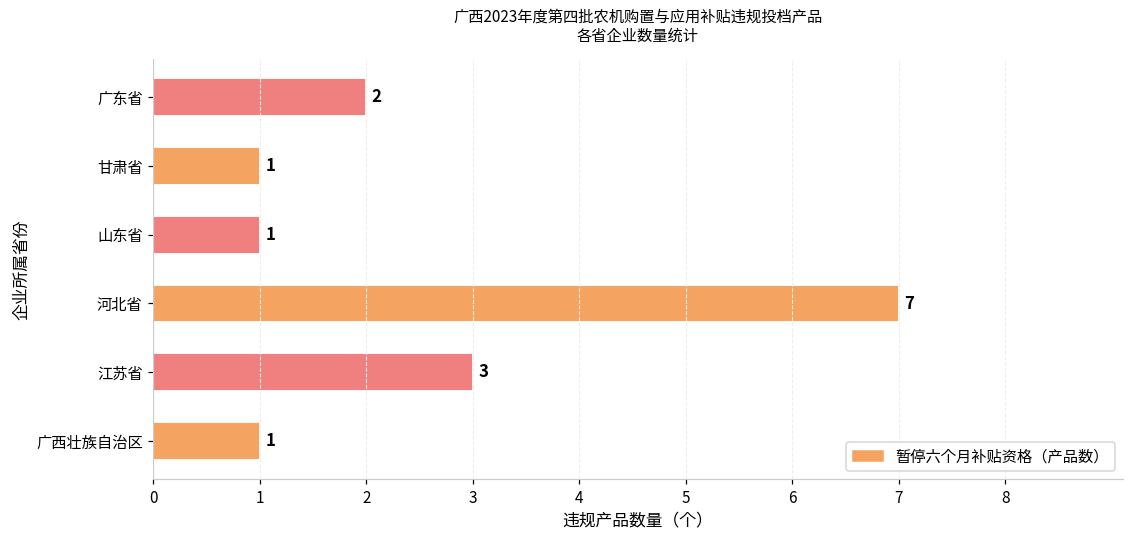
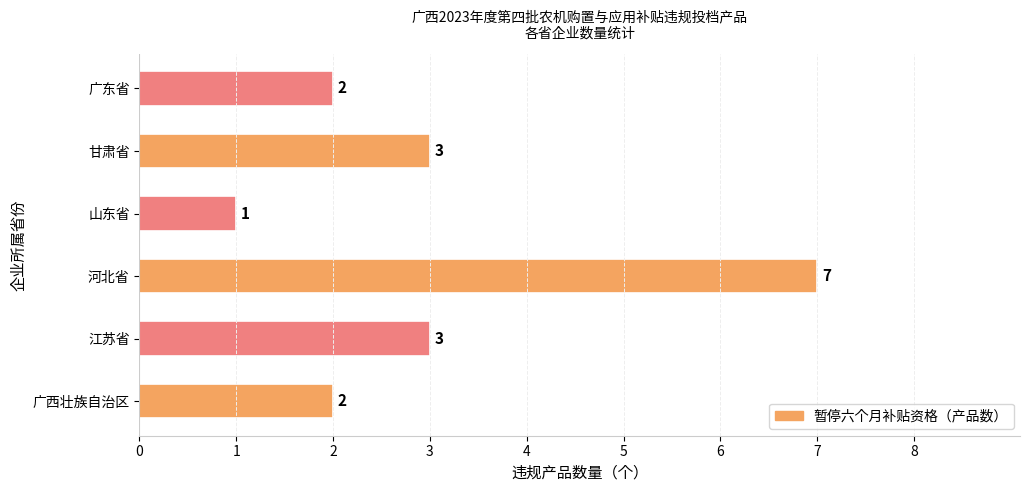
  {
    "广东省": 2,
-   "甘肃省": 1,
+   "甘肃省": 3,
    "山东省": 1,
    "河北省": 7,
    "江苏省": 3,
-   "广西壮族自治区": 1
+   "广西壮族自治区": 2
  }
